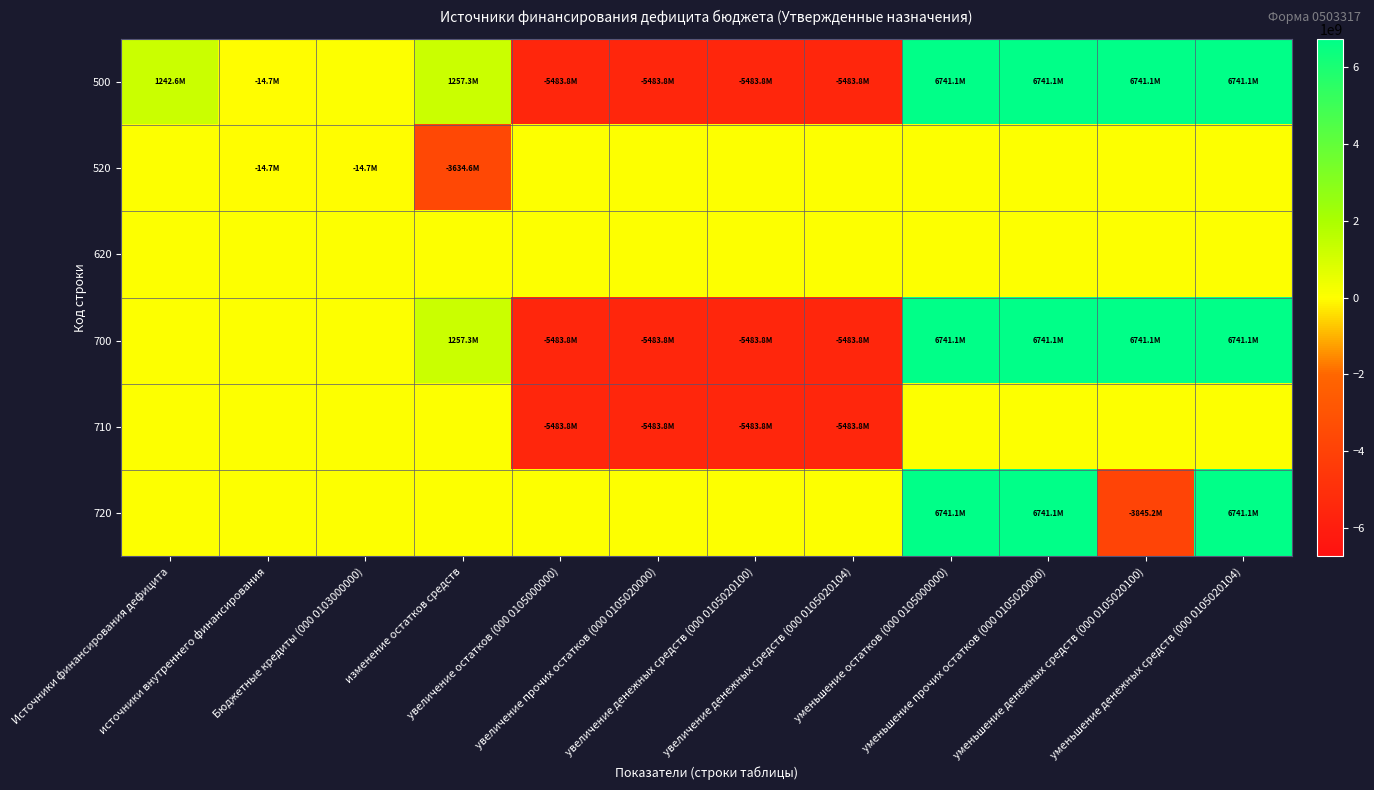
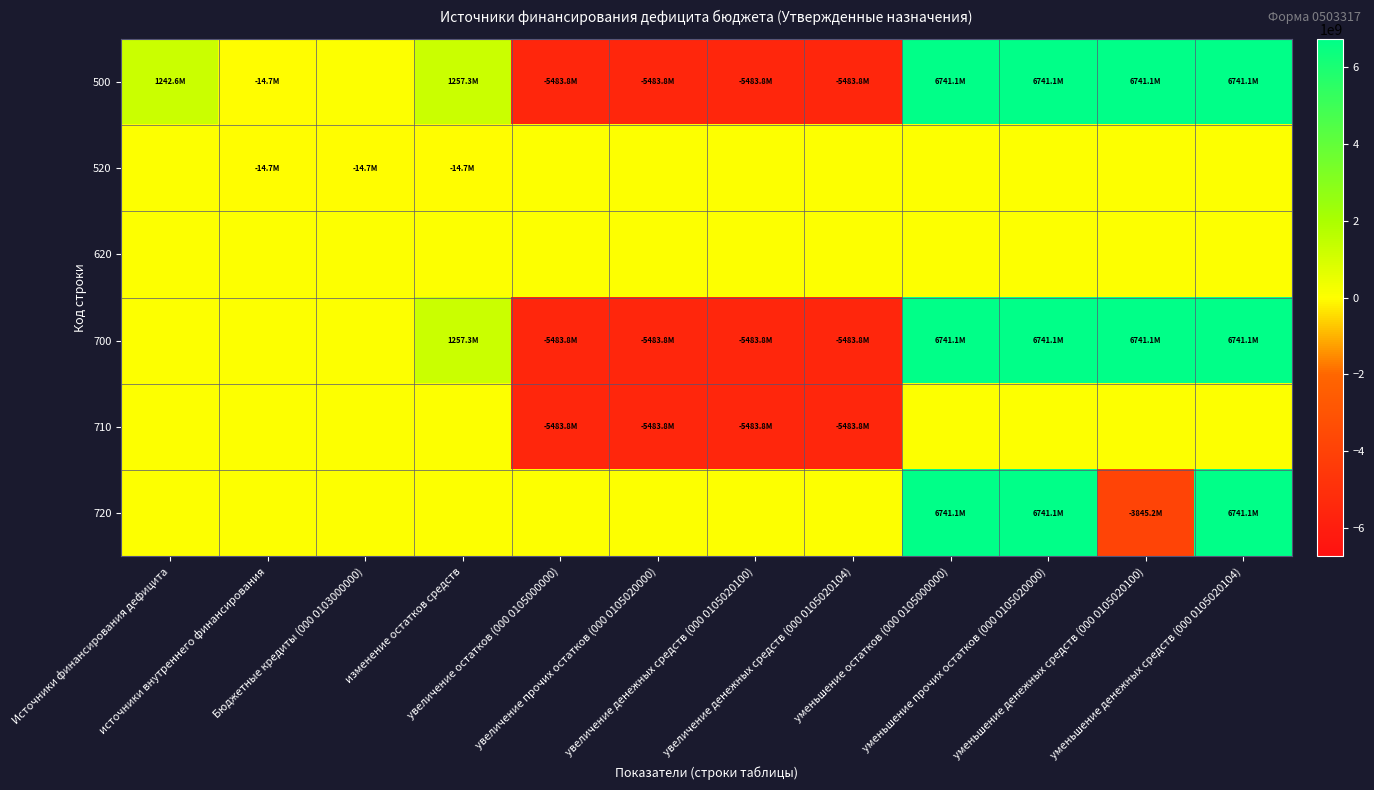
  {
    "500": {
      "Источники финансирования дефицита": "1242.6M",
      "источники внутреннего финансирования": "-14.7M",
      "изменение остатков средств": "1257.3M",
      "увеличение остатков (000 0105000000)": "-5483.8M",
      "увеличение прочих остатков (000 0105020000)": "-5483.8M",
      "увеличение денежных средств (000 0105020100)": "-5483.8M",
      "увеличение денежных средств (000 0105020104)": "-5483.8M",
      "уменьшение остатков (000 0105000000)": "6741.1M",
      "уменьшение прочих остатков (000 0105020000)": "6741.1M",
      "уменьшение денежных средств (000 0105020100)": "6741.1M",
      "уменьшение денежных средств (000 0105020104)": "6741.1M"
    },
    "520": {
      "источники внутреннего финансирования": "-14.7M",
      "Бюджетные кредиты (000 0103000000)": "-14.7M",
-     "изменение остатков средств": "-3634.6M"
+     "изменение остатков средств": "-14.7M"
    },
    "700": {
      "изменение остатков средств": "1257.3M",
      "увеличение остатков (000 0105000000)": "-5483.8M",
      "увеличение прочих остатков (000 0105020000)": "-5483.8M",
      "увеличение денежных средств (000 0105020100)": "-5483.8M",
      "увеличение денежных средств (000 0105020104)": "-5483.8M",
      "уменьшение остатков (000 0105000000)": "6741.1M",
      "уменьшение прочих остатков (000 0105020000)": "6741.1M",
      "уменьшение денежных средств (000 0105020100)": "6741.1M",
      "уменьшение денежных средств (000 0105020104)": "6741.1M"
    },
    "710": {
      "увеличение остатков (000 0105000000)": "-5483.8M",
      "увеличение прочих остатков (000 0105020000)": "-5483.8M",
      "увеличение денежных средств (000 0105020100)": "-5483.8M",
      "увеличение денежных средств (000 0105020104)": "-5483.8M"
    },
    "720": {
      "уменьшение остатков (000 0105000000)": "6741.1M",
      "уменьшение прочих остатков (000 0105020000)": "6741.1M",
      "уменьшение денежных средств (000 0105020100)": "-3845.2M",
      "уменьшение денежных средств (000 0105020104)": "6741.1M"
    }
  }
